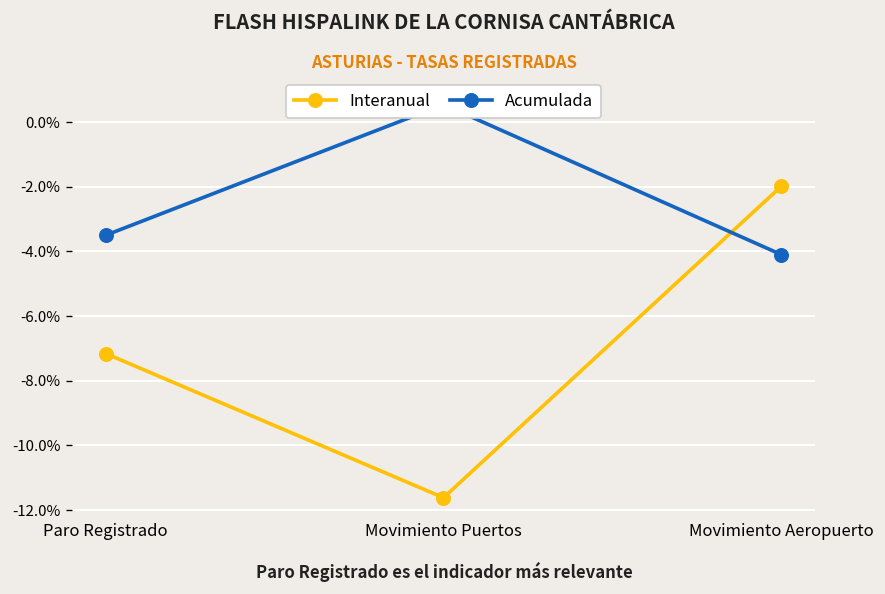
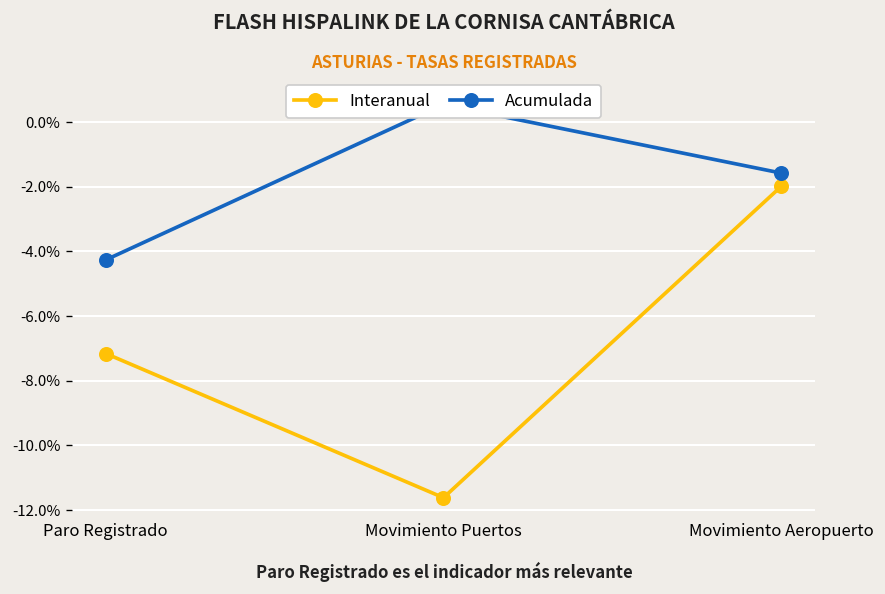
  {
    "Interanual": {
      "Paro Registrado": "-7.2%",
      "Movimiento Puertos": "-11.6%",
      "Movimiento Aeropuerto": "-2.0%"
    },
    "Acumulada": {
-     "Paro Registrado": "-3.5%",
-     "Movimiento Aeropuerto": "-4.1%"
+     "Paro Registrado": "-4.3%",
+     "Movimiento Aeropuerto": "-1.6%"
    }
  }
